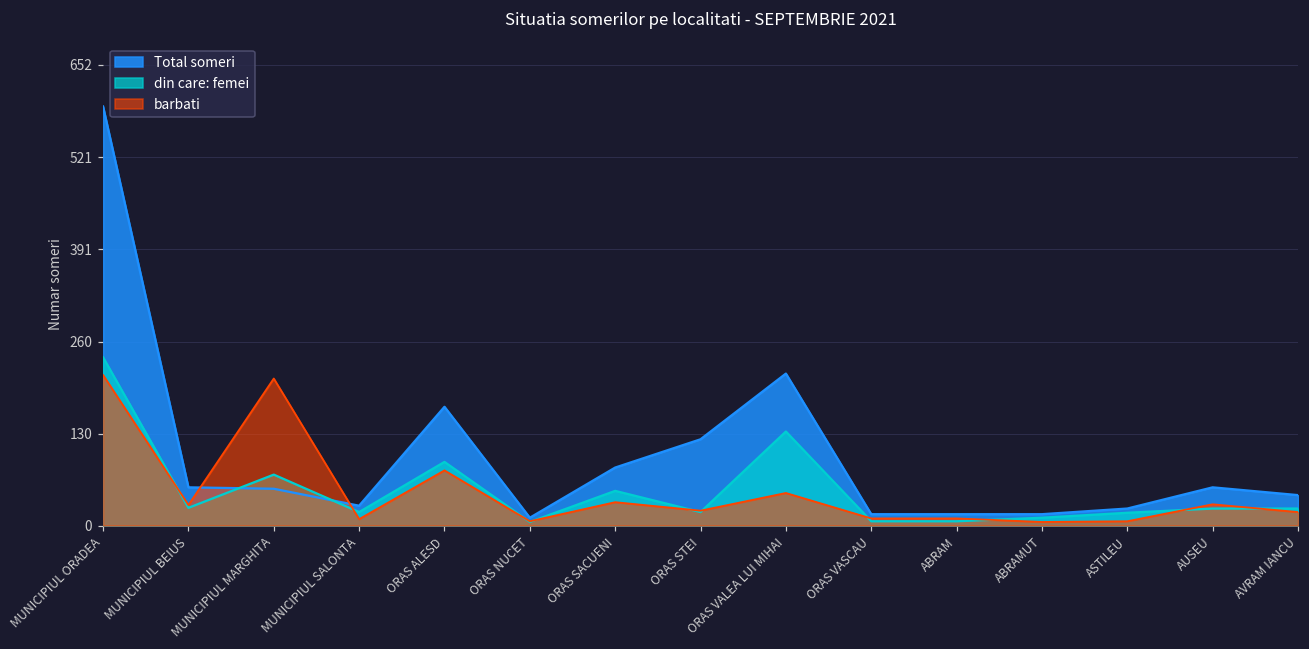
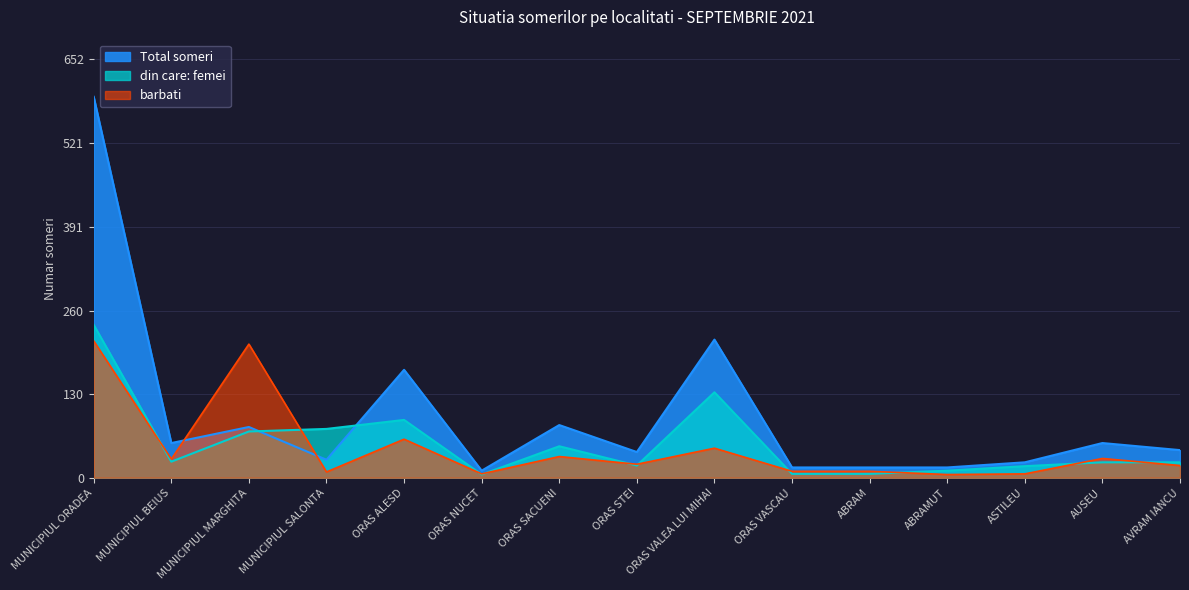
  {
    "Total someri": {
      "MUNICIPIUL ORADEA": 590,
      "MUNICIPIUL BEIUS": 50,
-     "MUNICIPIUL MARGHITA": 50,
+     "MUNICIPIUL MARGHITA": 80,
      "MUNICIPIUL SALONTA": 30,
      "ORAS ALESD": 170,
      "ORAS NUCET": 10,
      "ORAS SACUENI": 80,
-     "ORAS STEI": 120,
+     "ORAS STEI": 40,
      "ORAS VALEA LUI MIHAI": 220,
      "ORAS VASCAU": 20,
      "ABRAM": 20,
      "ABRAMUT": 20,
      "ASTILEU": 20,
      "AUSEU": 50,
      "AVRAM IANCU": 40
    },
    "din care: femei": {
      "MUNICIPIUL ORADEA": 240,
      "MUNICIPIUL BEIUS": 30,
      "MUNICIPIUL MARGHITA": 70,
-     "MUNICIPIUL SALONTA": 20,
+     "MUNICIPIUL SALONTA": 80,
      "ORAS ALESD": 90,
      "ORAS SACUENI": 50,
      "ORAS VALEA LUI MIHAI": 130,
      "ORAS VASCAU": 10,
      "ABRAM": 10,
      "ABRAMUT": 10,
      "ASTILEU": 20,
      "AUSEU": 20,
      "AVRAM IANCU": 20
    },
    "barbati": {
      "MUNICIPIUL ORADEA": 210,
      "MUNICIPIUL BEIUS": 30,
      "MUNICIPIUL MARGHITA": 210,
      "MUNICIPIUL SALONTA": 10,
-     "ORAS ALESD": 80,
+     "ORAS ALESD": 60,
      "ORAS SACUENI": 30,
      "ORAS VALEA LUI MIHAI": 50,
      "ORAS VASCAU": 10,
      "ABRAM": 10,
      "ABRAMUT": 10,
      "ASTILEU": 10,
      "AUSEU": 30,
      "AVRAM IANCU": 20
    }
  }
